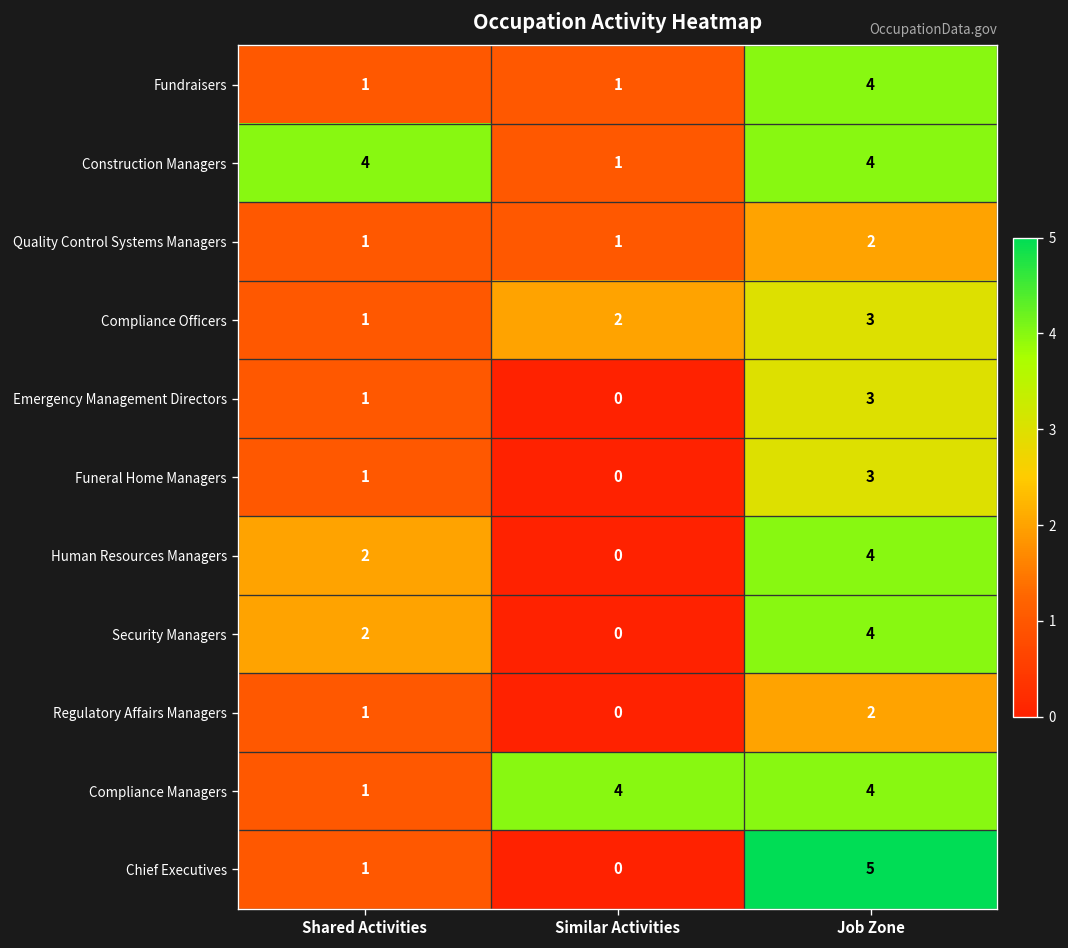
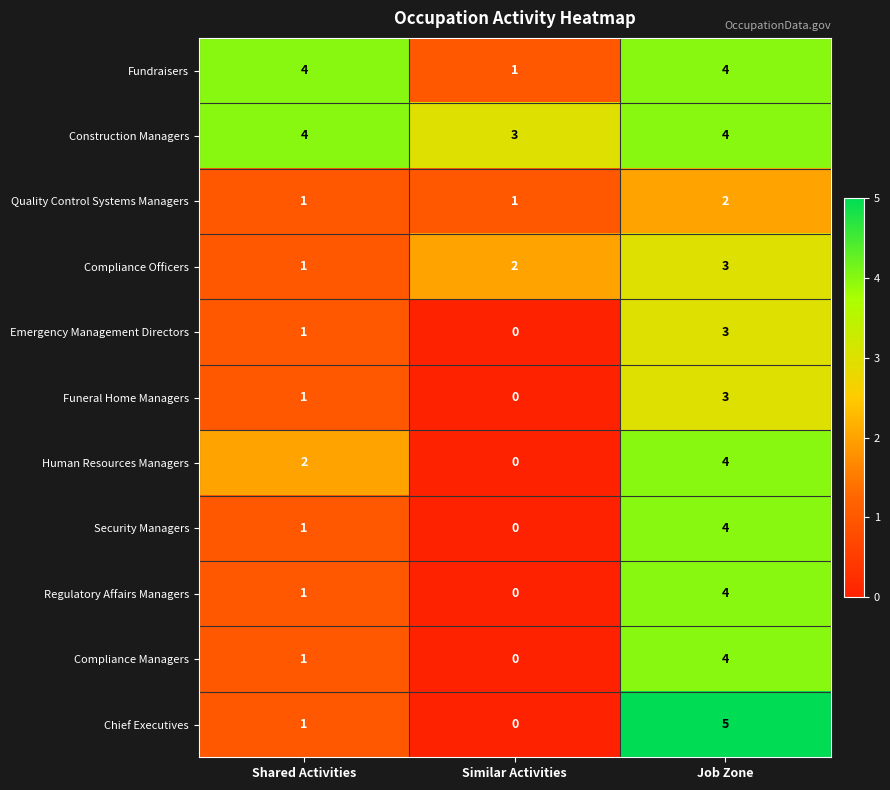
  {
    "Fundraisers": {
-     "Shared Activities": 1,
+     "Shared Activities": 4,
      "Similar Activities": 1,
      "Job Zone": 4
    },
    "Construction Managers": {
      "Shared Activities": 4,
-     "Similar Activities": 1,
+     "Similar Activities": 3,
      "Job Zone": 4
    },
    "Quality Control Systems Managers": {
      "Shared Activities": 1,
      "Similar Activities": 1,
      "Job Zone": 2
    },
    "Compliance Officers": {
      "Shared Activities": 1,
      "Similar Activities": 2,
      "Job Zone": 3
    },
    "Emergency Management Directors": {
      "Shared Activities": 1,
      "Similar Activities": 0,
      "Job Zone": 3
    },
    "Funeral Home Managers": {
      "Shared Activities": 1,
      "Similar Activities": 0,
      "Job Zone": 3
    },
    "Human Resources Managers": {
      "Shared Activities": 2,
      "Similar Activities": 0,
      "Job Zone": 4
    },
    "Security Managers": {
-     "Shared Activities": 2,
+     "Shared Activities": 1,
      "Similar Activities": 0,
      "Job Zone": 4
    },
    "Regulatory Affairs Managers": {
      "Shared Activities": 1,
      "Similar Activities": 0,
-     "Job Zone": 2
+     "Job Zone": 4
    },
    "Compliance Managers": {
      "Shared Activities": 1,
-     "Similar Activities": 4,
+     "Similar Activities": 0,
      "Job Zone": 4
    },
    "Chief Executives": {
      "Shared Activities": 1,
      "Similar Activities": 0,
      "Job Zone": 5
    }
  }
